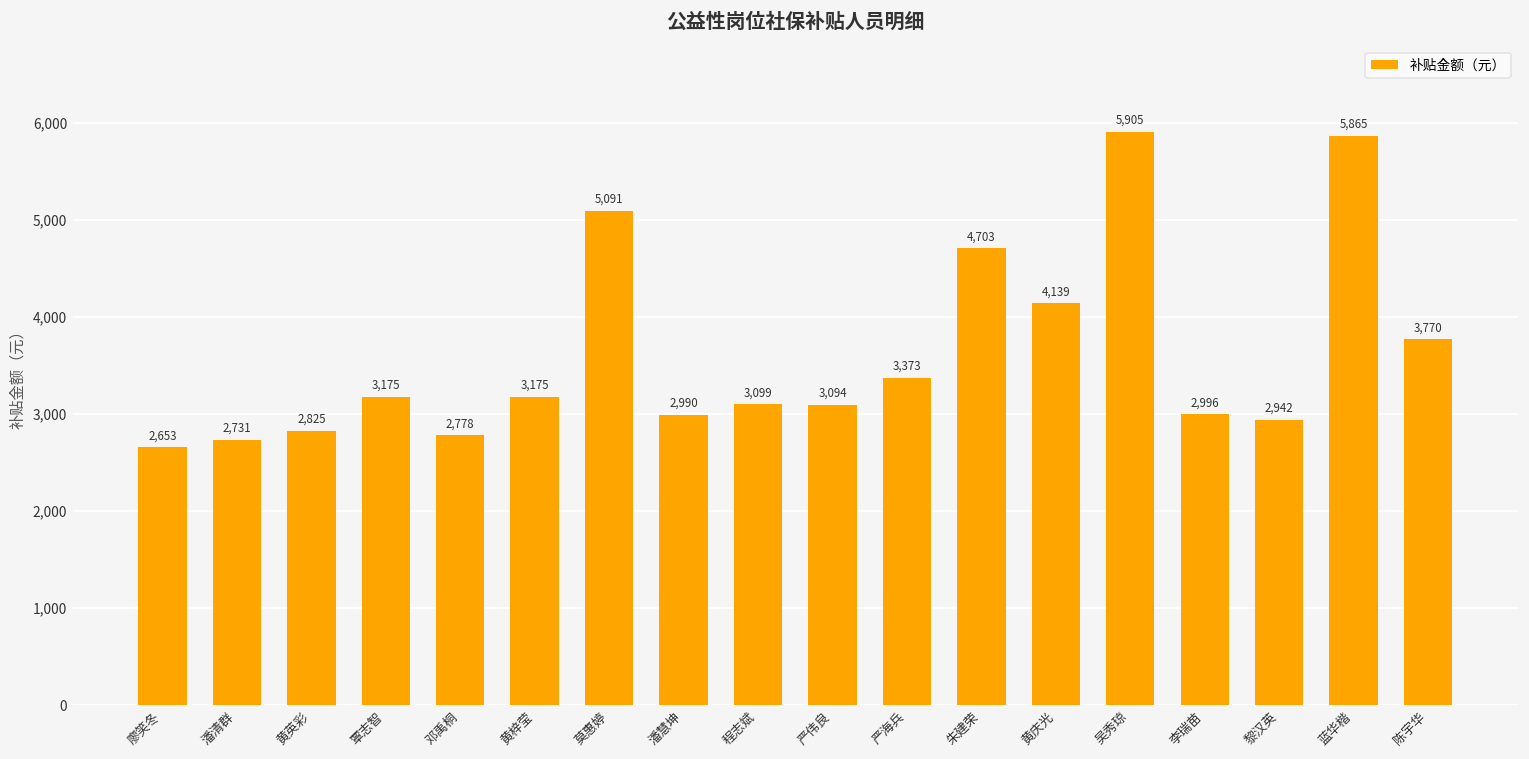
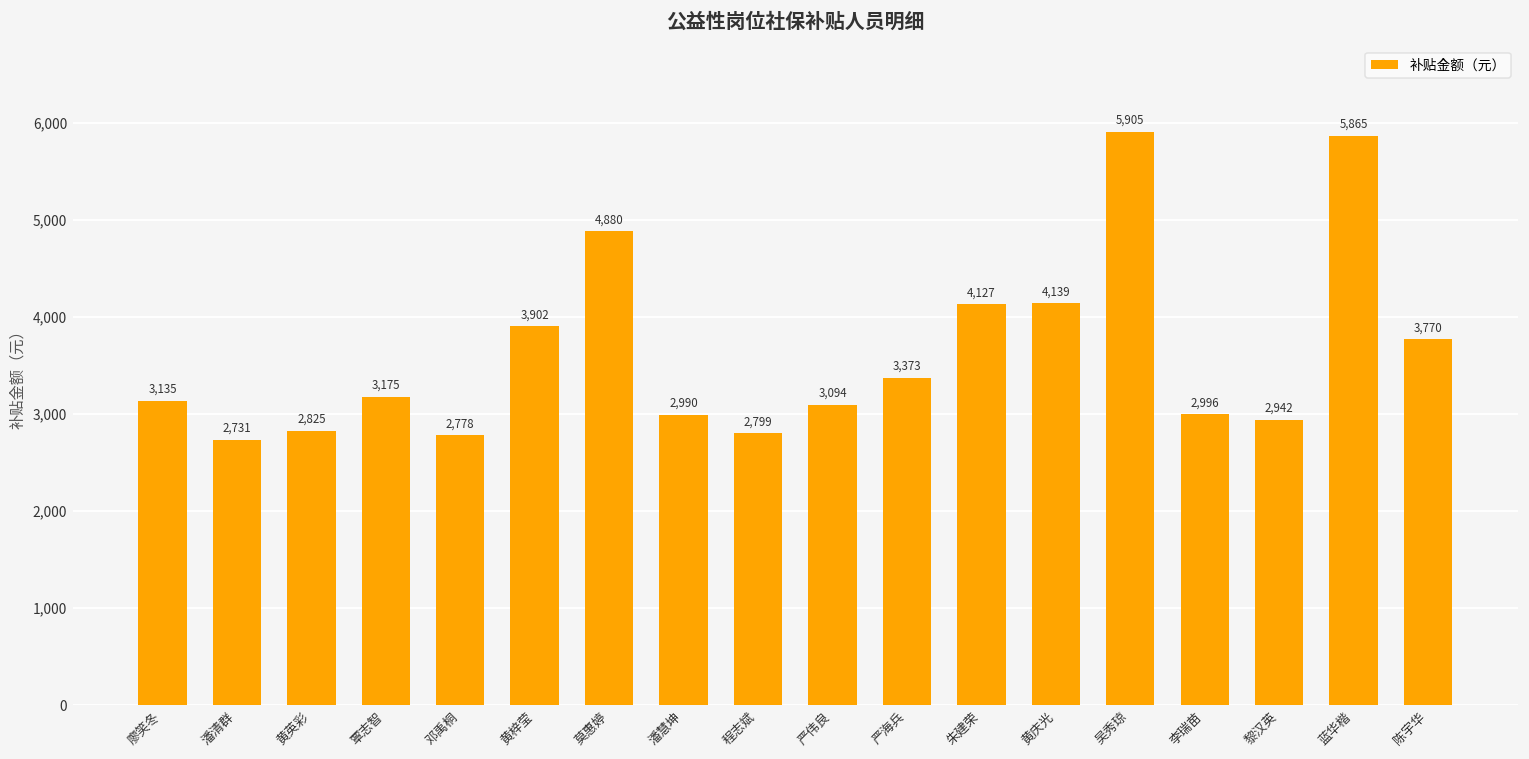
  {
-   "廖笑冬": "2,653",
+   "廖笑冬": "3,135",
    "潘清群": "2,731",
    "黄英彩": "2,825",
    "覃志智": "3,175",
    "邓禹桐": "2,778",
-   "黄梓莹": "3,175",
-   "莫惠婷": "5,091",
+   "黄梓莹": "3,902",
+   "莫惠婷": "4,880",
    "潘慧坤": "2,990",
-   "程志斌": "3,099",
+   "程志斌": "2,799",
    "严伟良": "3,094",
    "严海兵": "3,373",
-   "朱建荣": "4,703",
+   "朱建荣": "4,127",
    "黄庆光": "4,139",
    "吴秀琼": "5,905",
    "李瑞苗": "2,996",
    "黎汉英": "2,942",
    "蓝华楷": "5,865",
    "陈宇华": "3,770"
  }
